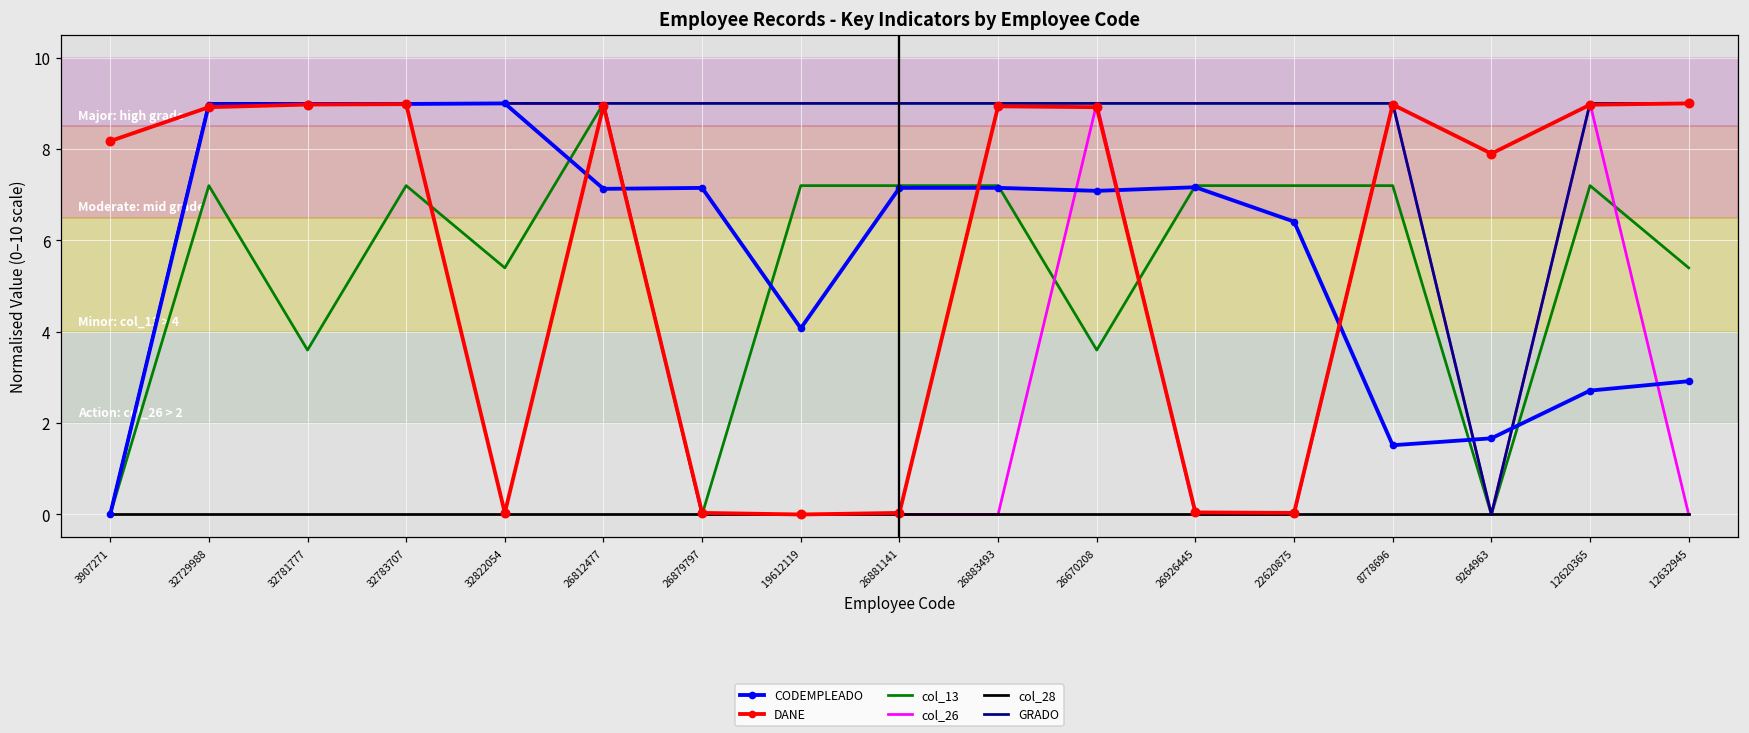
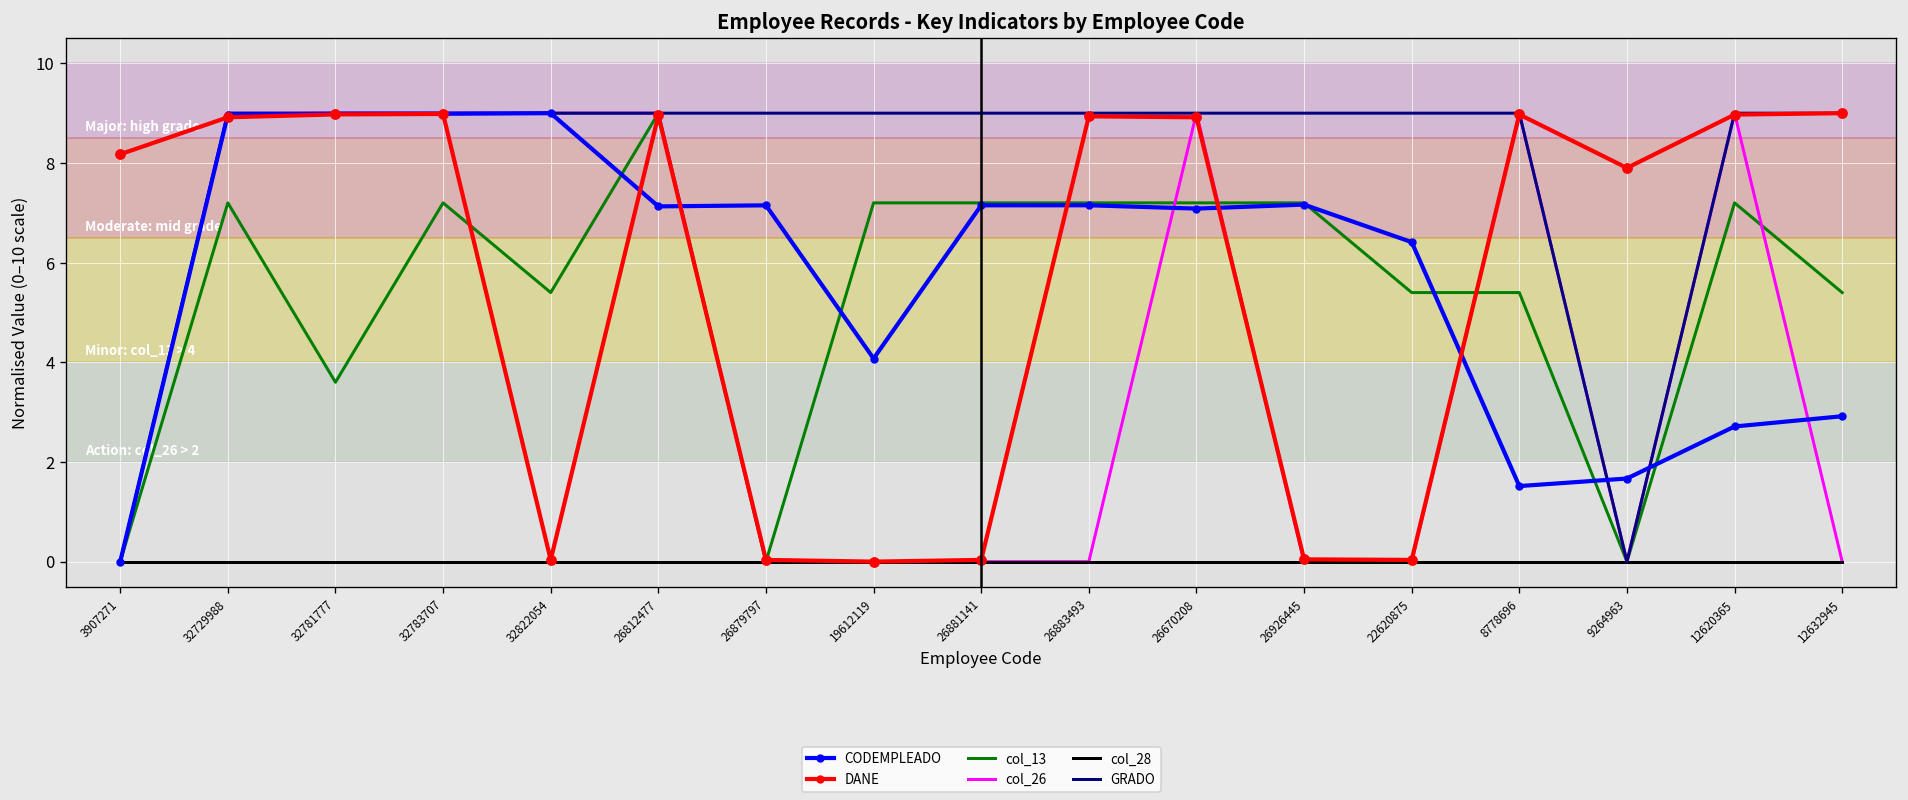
  {
    "CODEMPLEADO": {
      "26812477": 7.1,
      "26879797": 7.2,
      "19612119": 4.1,
      "26670208": 7.1,
      "22620875": 6.4,
      "8778696": 1.5,
      "9264963": 1.7,
      "12620365": 2.7,
      "12632945": 2.9
    },
    "DANE": {
      "3907271": 8.2,
      "26883493": 8.9,
      "26670208": 8.9,
      "9264963": 7.9
    },
    "col_13": {
      "32729988": 7.2,
      "32781777": 3.6,
      "32783707": 7.2,
      "32822054": 5.4,
      "19612119": 7.2,
-     "26670208": 3.6,
-     "22620875": 7.2,
-     "8778696": 7.2,
+     "26670208": 7.2,
+     "22620875": 5.4,
+     "8778696": 5.4,
      "12620365": 7.2,
      "12632945": 5.4
    },
    "col_28": {
      "32729988": 0.0,
      "32781777": 0.0,
      "32783707": 0.0,
      "26812477": 0.0,
      "26670208": 0.0,
      "8778696": 0.0,
      "12620365": 0.0
    },
    "GRADO": {
      "26879797": 9.0,
      "19612119": 9.0,
      "26881141": 9.0,
      "26883493": 9.0,
      "26926445": 9.0,
      "22620875": 9.0
    }
  }
